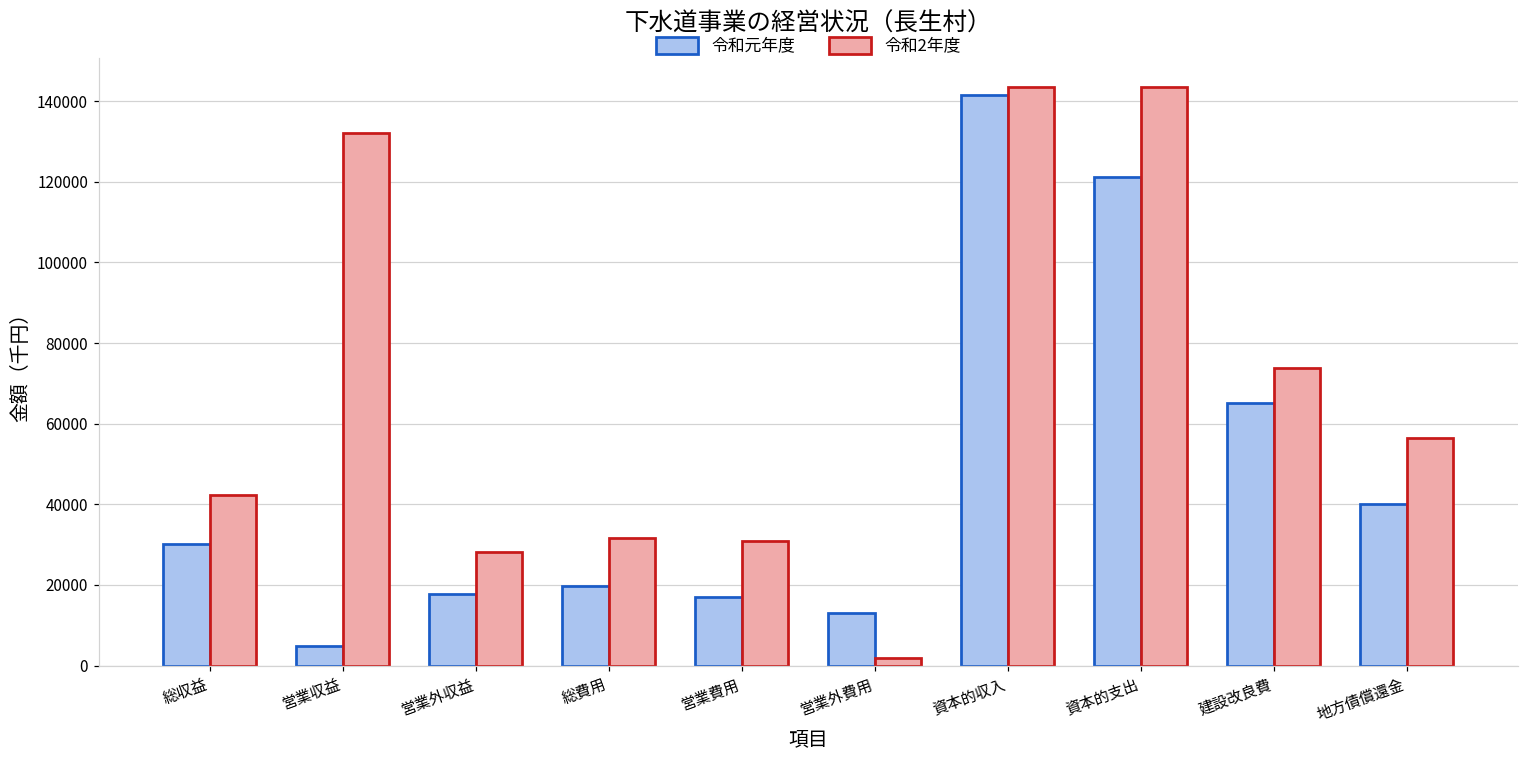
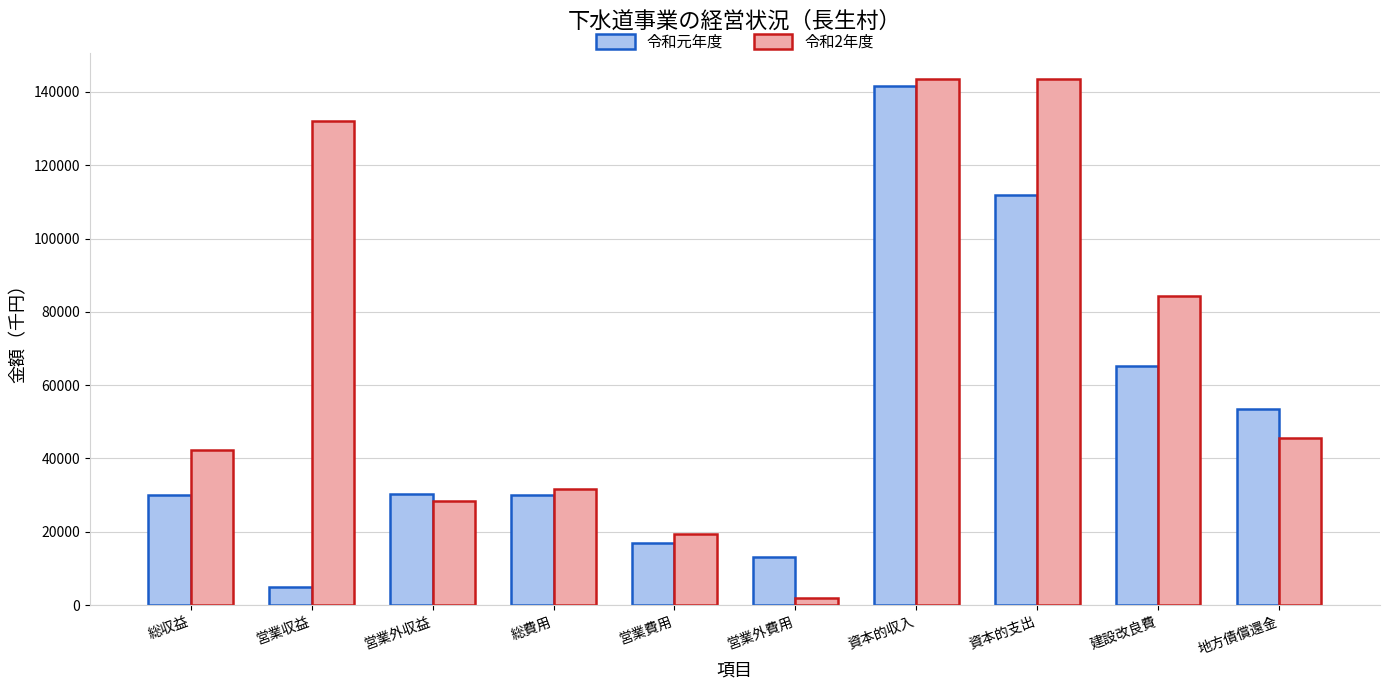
  {
    "令和元年度": {
      "総収益": 30000,
      "営業収益": 5000,
-     "営業外収益": 18000,
-     "総費用": 20000,
+     "営業外収益": 30000,
+     "総費用": 30000,
      "営業費用": 17000,
      "営業外費用": 13000,
      "資本的収入": 142000,
-     "資本的支出": 121000,
+     "資本的支出": 112000,
      "建設改良費": 65000,
-     "地方債償還金": 40000
+     "地方債償還金": 53000
    },
    "令和2年度": {
      "総収益": 42000,
      "営業収益": 132000,
      "営業外収益": 28000,
      "総費用": 32000,
-     "営業費用": 31000,
+     "営業費用": 19000,
      "営業外費用": 2000,
      "資本的収入": 143000,
      "資本的支出": 143000,
-     "建設改良費": 74000,
-     "地方債償還金": 56000
+     "建設改良費": 84000,
+     "地方債償還金": 46000
    }
  }
